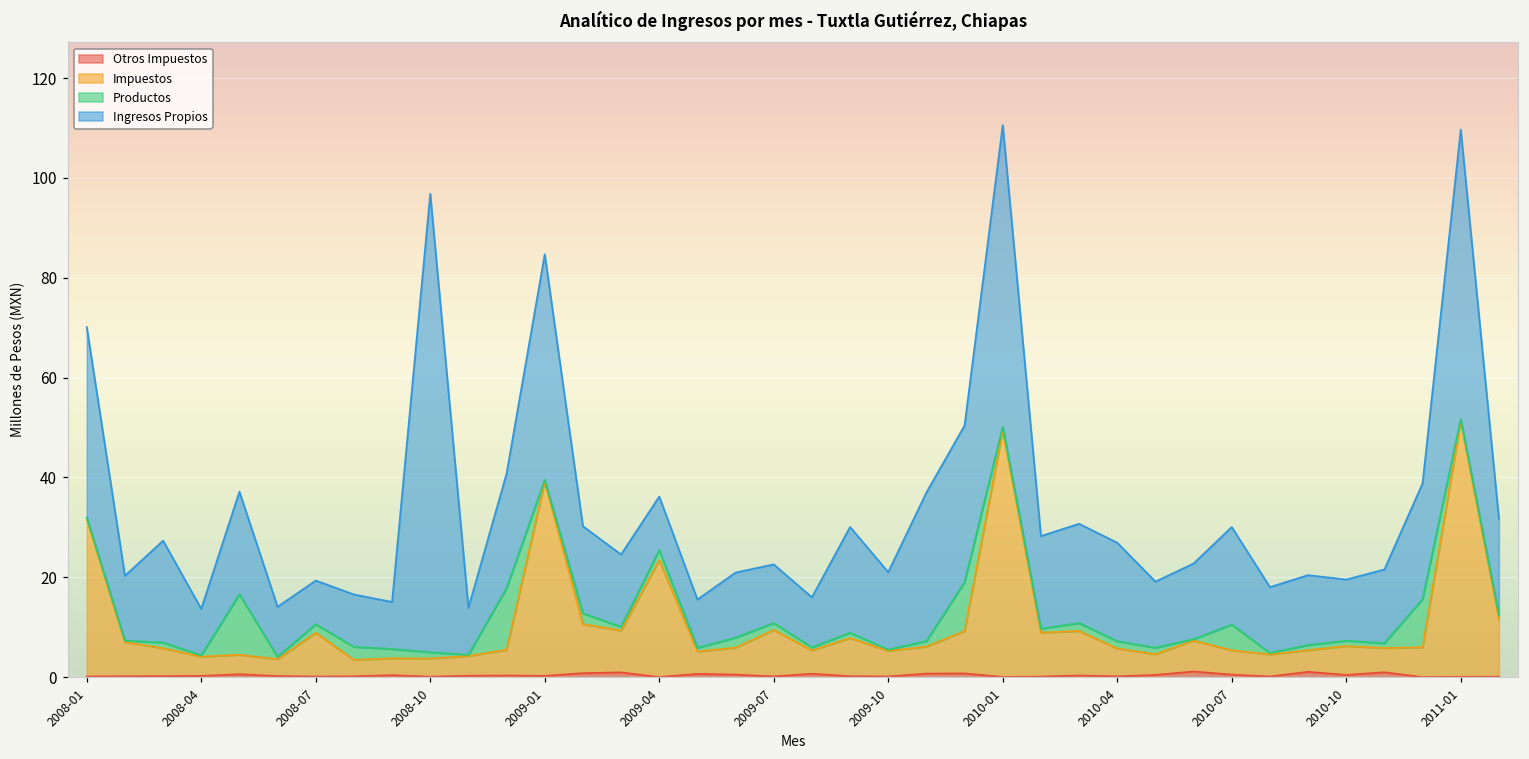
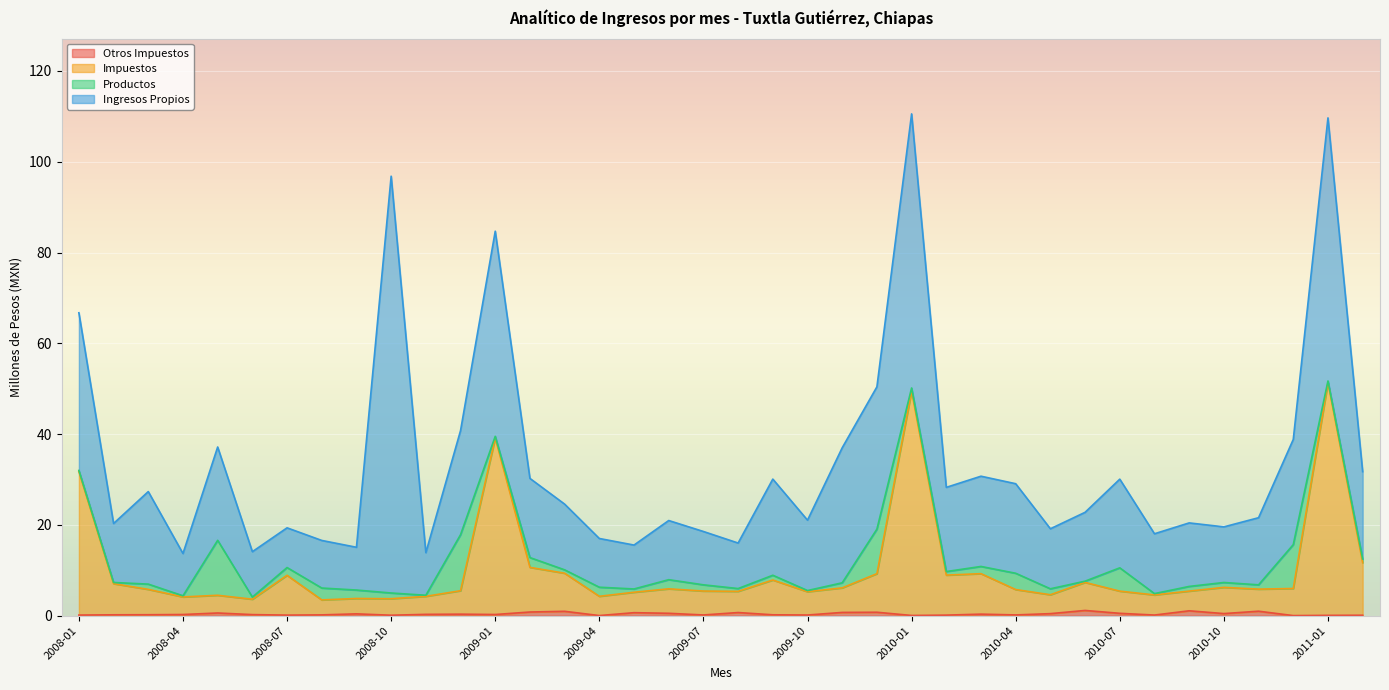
  {
    "Otros Impuestos": {
      "2008-01": 0,
      "2008-04": 0,
      "2008-07": 0,
      "2008-10": 0,
      "2009-01": 0,
      "2009-04": 0,
      "2009-07": 0,
      "2009-10": 0,
      "2010-01": 0,
      "2010-04": 0,
      "2010-07": 1,
      "2010-10": 0,
      "2011-01": 0
    },
    "Impuestos": {
      "2008-07": 9,
      "2008-10": 4,
-     "2009-04": 23,
-     "2009-07": 9,
+     "2009-04": 4,
+     "2009-07": 5,
      "2010-01": 49,
      "2010-04": 6,
      "2010-07": 5,
      "2010-10": 6
    },
    "Productos": {
      "2008-07": 2,
      "2008-10": 1,
      "2009-04": 2,
      "2009-07": 1,
      "2010-01": 1,
-     "2010-04": 1,
+     "2010-04": 4,
      "2010-07": 5,
      "2010-10": 1
    },
    "Ingresos Propios": {
-     "2008-01": 38,
+     "2008-01": 35,
      "2008-04": 9,
      "2008-07": 9,
      "2008-10": 92,
      "2009-01": 45,
      "2009-04": 11,
      "2009-07": 12,
      "2009-10": 16,
      "2010-01": 60,
      "2010-04": 20,
      "2010-07": 20,
      "2010-10": 12,
      "2011-01": 58
    }
  }
